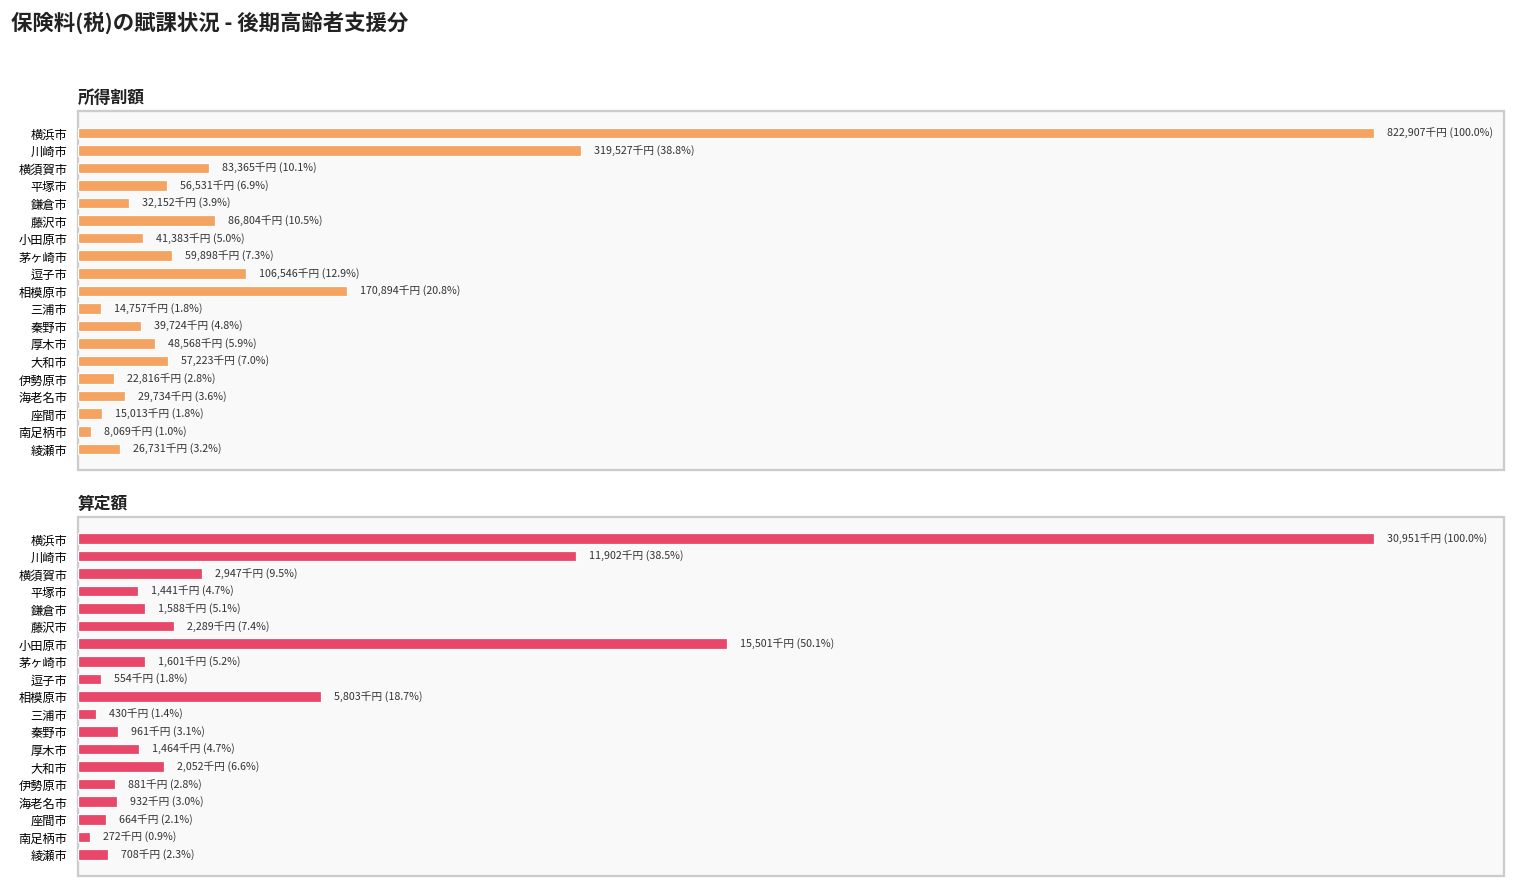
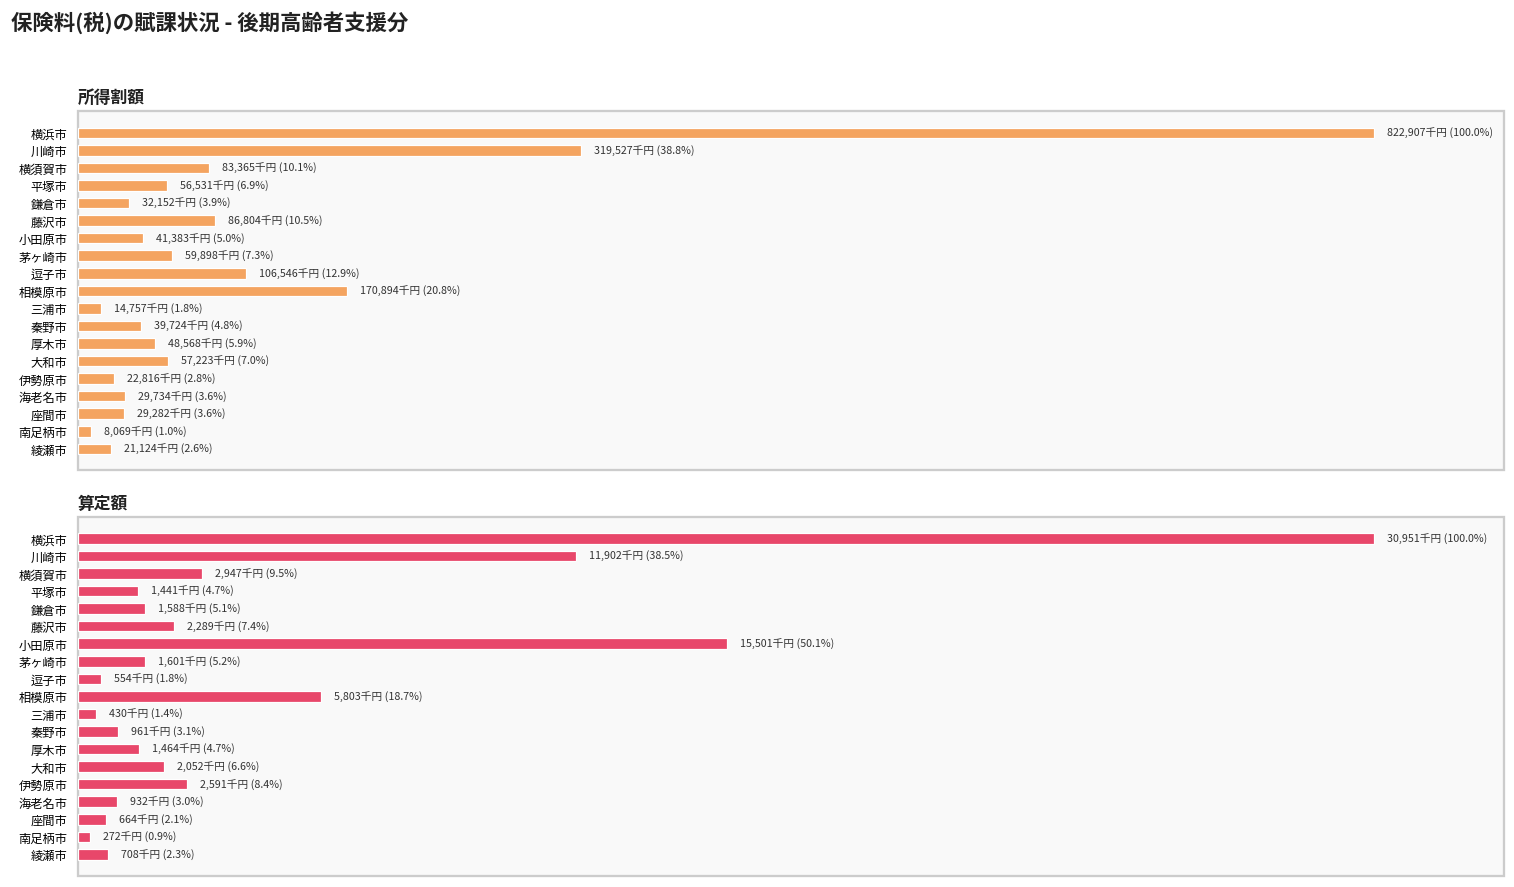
  {
    "所得割額": {
      "横浜市": "(100.0%)",
      "川崎市": "(38.8%)",
      "横須賀市": "(10.1%)",
      "平塚市": "(6.9%)",
      "鎌倉市": "(3.9%)",
      "藤沢市": "(10.5%)",
      "小田原市": "(5.0%)",
      "茅ヶ崎市": "(7.3%)",
      "逗子市": "(12.9%)",
      "相模原市": "(20.8%)",
      "三浦市": "(1.8%)",
      "秦野市": "(4.8%)",
      "厚木市": "(5.9%)",
      "大和市": "(7.0%)",
      "伊勢原市": "(2.8%)",
      "海老名市": "(3.6%)",
-     "座間市": "15,013千円 (1.8%)",
+     "座間市": "29,282千円 (3.6%)",
      "南足柄市": "(1.0%)",
-     "綾瀬市": "26,731千円 (3.2%)"
+     "綾瀬市": "21,124千円 (2.6%)"
    },
    "算定額": {
      "横浜市": "(100.0%)",
      "川崎市": "(38.5%)",
      "横須賀市": "(9.5%)",
      "平塚市": "(4.7%)",
      "鎌倉市": "(5.1%)",
      "藤沢市": "(7.4%)",
      "小田原市": "(50.1%)",
      "茅ヶ崎市": "(5.2%)",
      "逗子市": "(1.8%)",
      "相模原市": "(18.7%)",
      "三浦市": "(1.4%)",
      "秦野市": "(3.1%)",
      "厚木市": "(4.7%)",
      "大和市": "(6.6%)",
-     "伊勢原市": "881千円 (2.8%)",
+     "伊勢原市": "2,591千円 (8.4%)",
      "海老名市": "(3.0%)",
      "座間市": "(2.1%)",
      "南足柄市": "(0.9%)",
      "綾瀬市": "(2.3%)"
    }
  }
